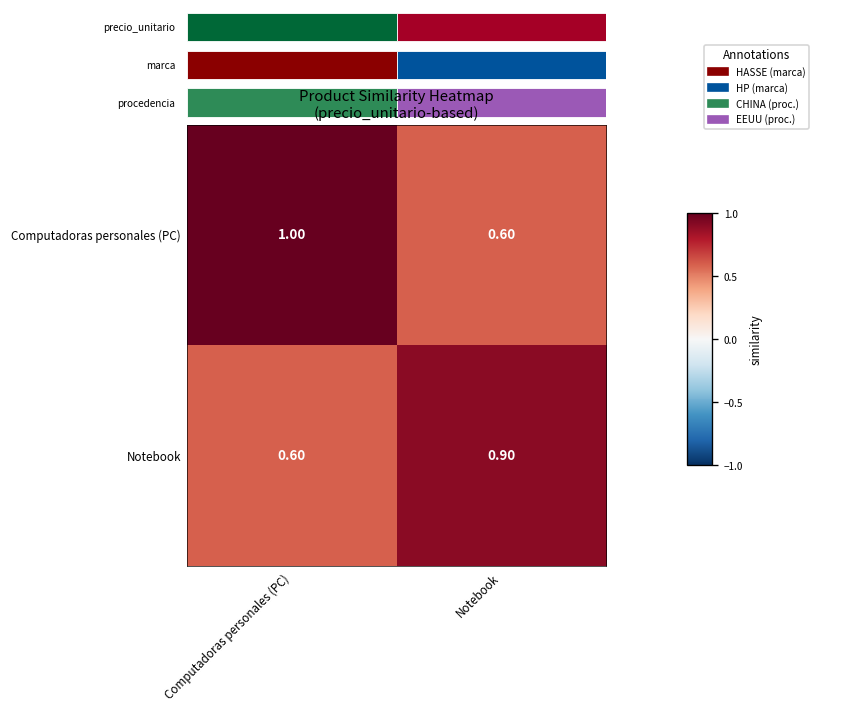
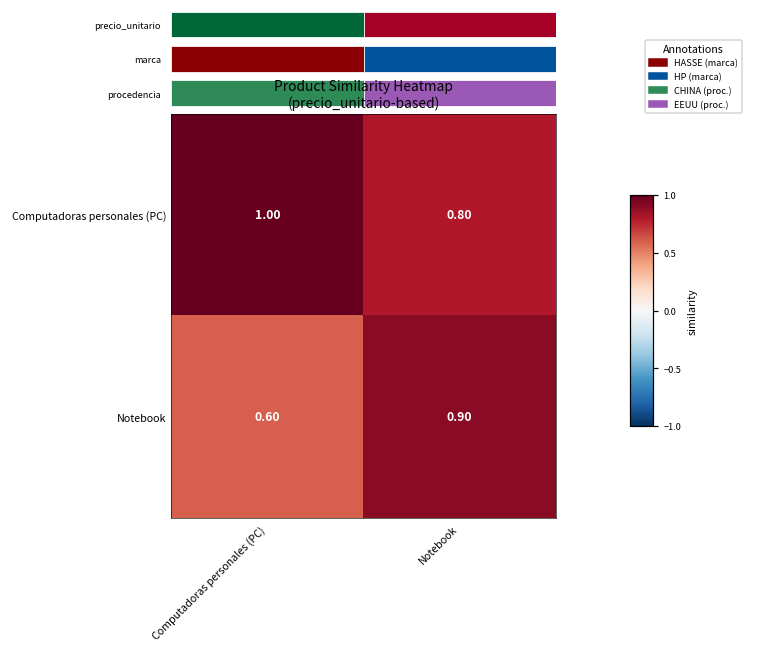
  {
    "Product Similarity Heatmap (precio_unitario-based)": {
      "Computadoras personales (PC)": {
        "Computadoras personales (PC)": 1.00,
-       "Notebook": 0.60
+       "Notebook": 0.80
      },
      "Notebook": {
        "Computadoras personales (PC)": 0.60,
        "Notebook": 0.90
      }
    }
  }
